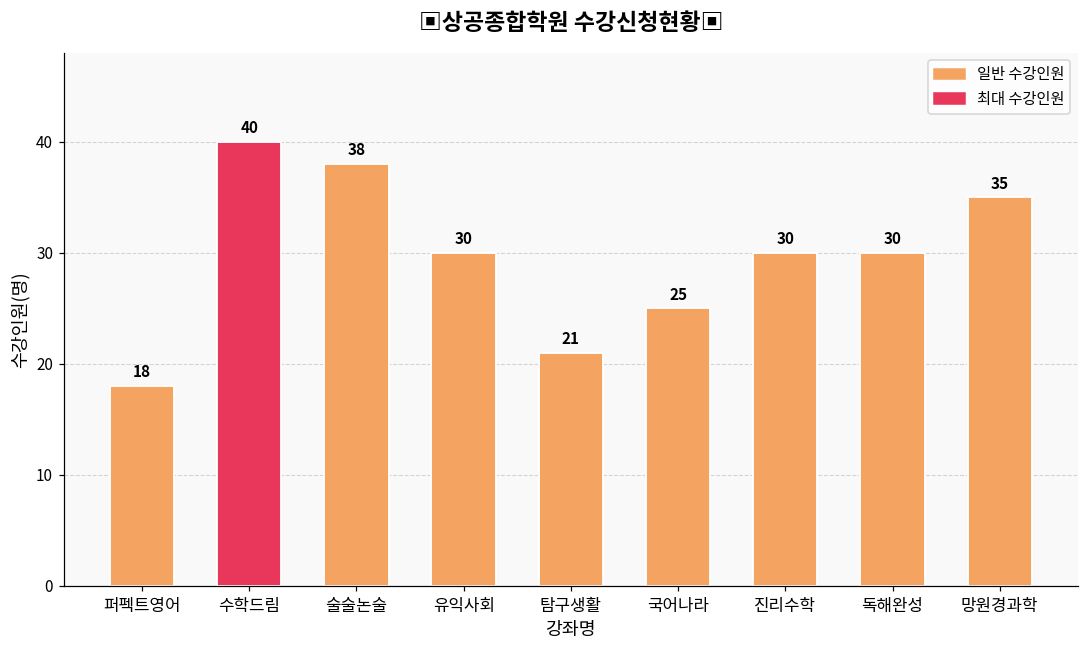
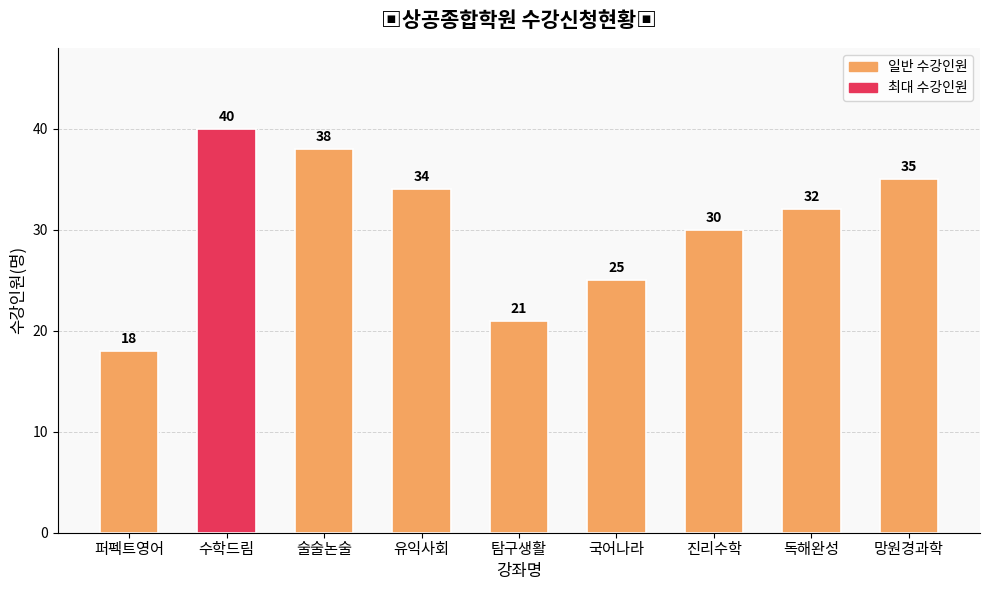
  {
    "퍼펙트영어": 18,
    "수학드림": 40,
    "술술논술": 38,
-   "유익사회": 30,
+   "유익사회": 34,
    "탐구생활": 21,
    "국어나라": 25,
    "진리수학": 30,
-   "독해완성": 30,
+   "독해완성": 32,
    "망원경과학": 35
  }
